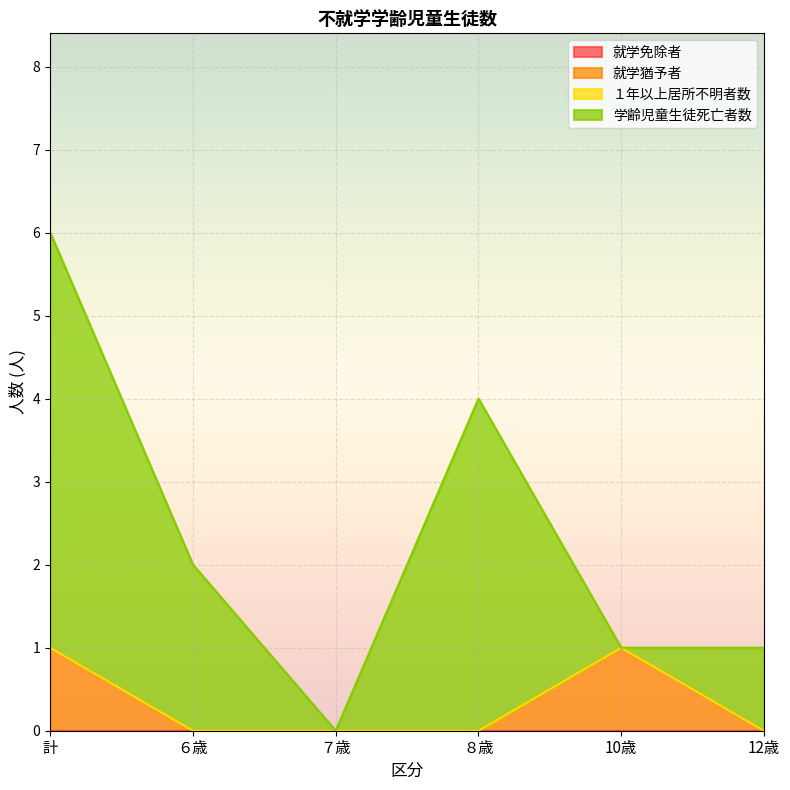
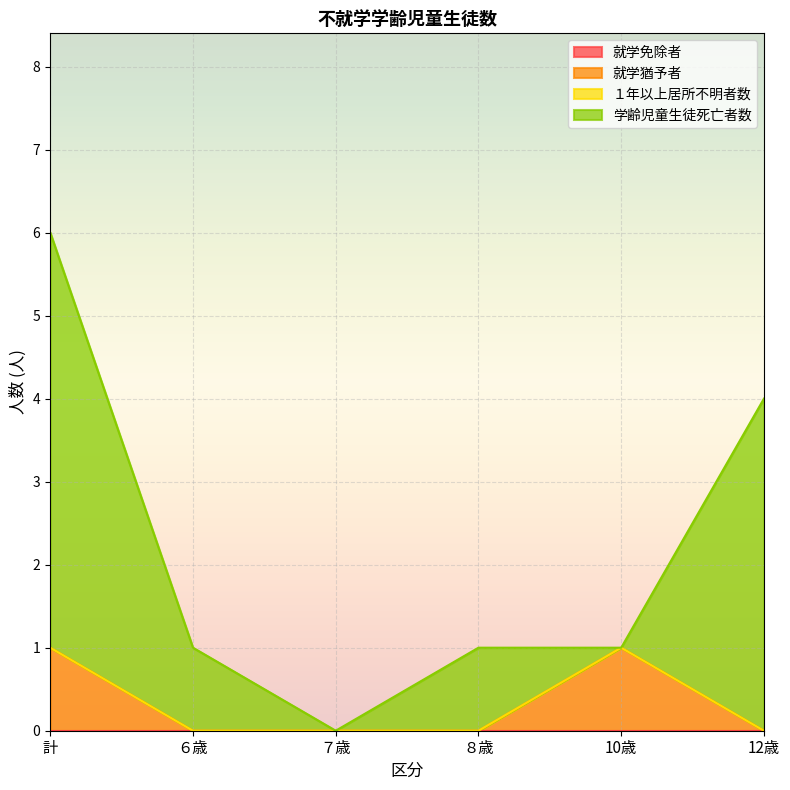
  {
    "就学免除者": {
      "計": 0,
      "10歳": 0
    },
    "１年以上居所不明者数": {
      "計": 1
    },
    "学齢児童生徒死亡者数": {
      "計": 5,
-     "６歳": 2,
-     "８歳": 4,
-     "12歳": 1
+     "６歳": 1,
+     "８歳": 1,
+     "12歳": 4
    }
  }
